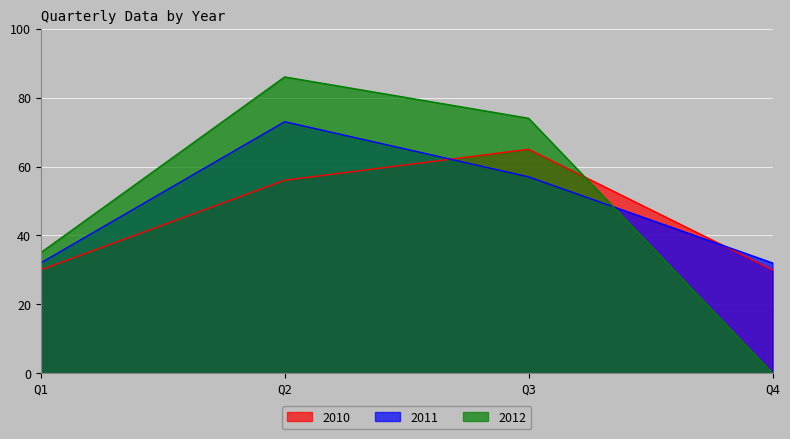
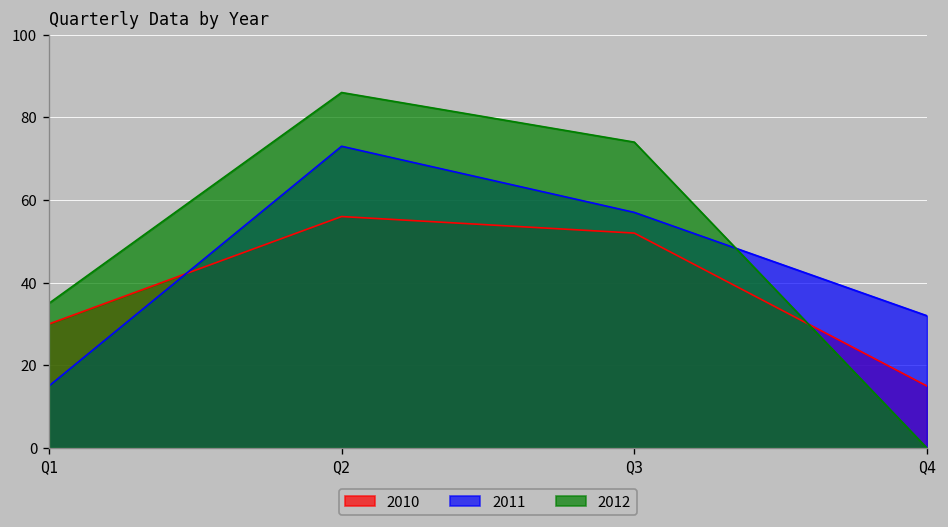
  {
    "2010": {
      "Q1": 30,
      "Q2": 56,
-     "Q3": 65,
-     "Q4": 30
+     "Q3": 52,
+     "Q4": 15
    },
    "2011": {
-     "Q1": 32,
+     "Q1": 15,
      "Q2": 73,
      "Q3": 57,
      "Q4": 32
    },
    "2012": {
      "Q1": 35,
      "Q2": 86,
      "Q3": 74,
      "Q4": 0
    }
  }
